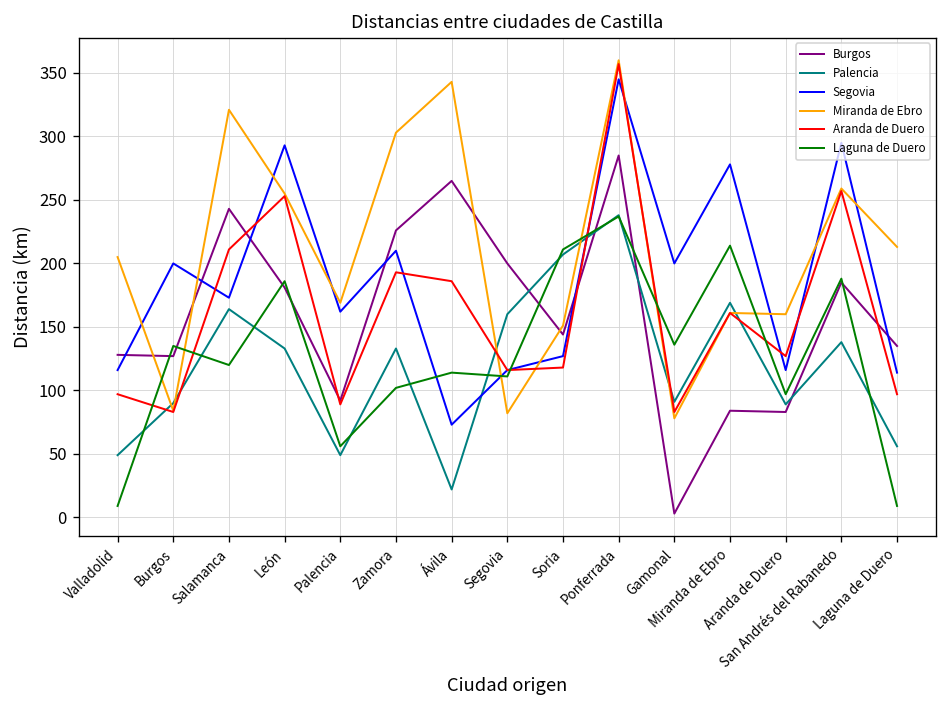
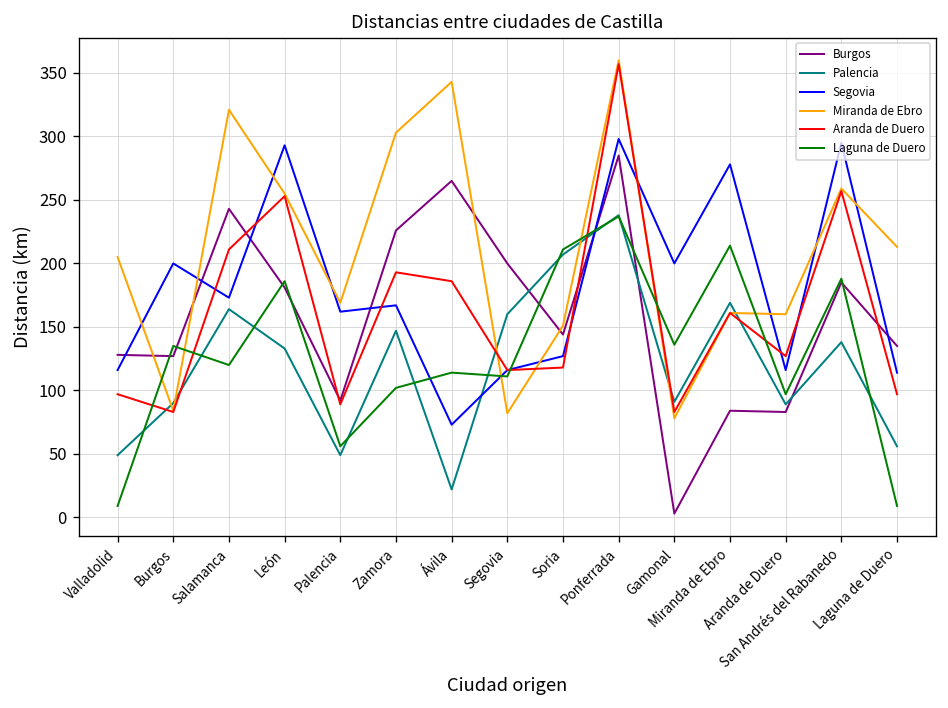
  {
    "Burgos": {
      "Valladolid": 128,
      "Burgos": 127,
      "Salamanca": 243,
      "León": 181,
      "Palencia": 92,
      "Zamora": 226,
      "Ávila": 265,
      "Segovia": 200,
      "Soria": 144,
      "Ponferrada": 285,
      "Gamonal": 3,
      "Miranda de Ebro": 84,
      "Aranda de Duero": 83,
      "San Andrés del Rabanedo": 185,
      "Laguna de Duero": 135
    },
    "Palencia": {
      "Valladolid": 49,
      "Burgos": 90,
      "Salamanca": 164,
      "León": 133,
      "Palencia": 49,
-     "Zamora": 133,
+     "Zamora": 147,
      "Ávila": 22,
      "Segovia": 160,
      "Soria": 207,
      "Gamonal": 91,
      "Miranda de Ebro": 169,
      "Aranda de Duero": 89,
      "San Andrés del Rabanedo": 138,
      "Laguna de Duero": 56
    },
    "Segovia": {
      "Valladolid": 116,
      "Burgos": 200,
      "Salamanca": 173,
      "León": 293,
      "Palencia": 162,
-     "Zamora": 210,
+     "Zamora": 167,
      "Ávila": 73,
      "Soria": 127,
-     "Ponferrada": 345,
+     "Ponferrada": 298,
      "Gamonal": 200,
      "Miranda de Ebro": 278,
      "Aranda de Duero": 116,
      "Laguna de Duero": 114
    },
    "Miranda de Ebro": {
      "Valladolid": 205,
      "Salamanca": 321,
      "Palencia": 169,
      "Zamora": 303,
      "Ávila": 343,
      "Segovia": 82,
      "Soria": 151,
      "Ponferrada": 360,
      "Gamonal": 78,
      "Aranda de Duero": 160,
      "Laguna de Duero": 213
    },
    "Aranda de Duero": {
      "Valladolid": 97,
      "Salamanca": 211,
      "Palencia": 89,
      "Zamora": 193,
      "Ávila": 186,
      "Soria": 118,
      "Ponferrada": 357,
      "Gamonal": 83,
      "Aranda de Duero": 127,
      "Laguna de Duero": 97
    },
    "Laguna de Duero": {
      "Valladolid": 9,
      "Burgos": 135,
      "Salamanca": 120,
      "León": 186,
      "Palencia": 56,
      "Zamora": 102,
      "Ávila": 114,
      "Segovia": 111,
      "Soria": 211,
      "Gamonal": 136,
      "Miranda de Ebro": 214,
      "Aranda de Duero": 97,
      "San Andrés del Rabanedo": 188,
      "Laguna de Duero": 9
    }
  }
